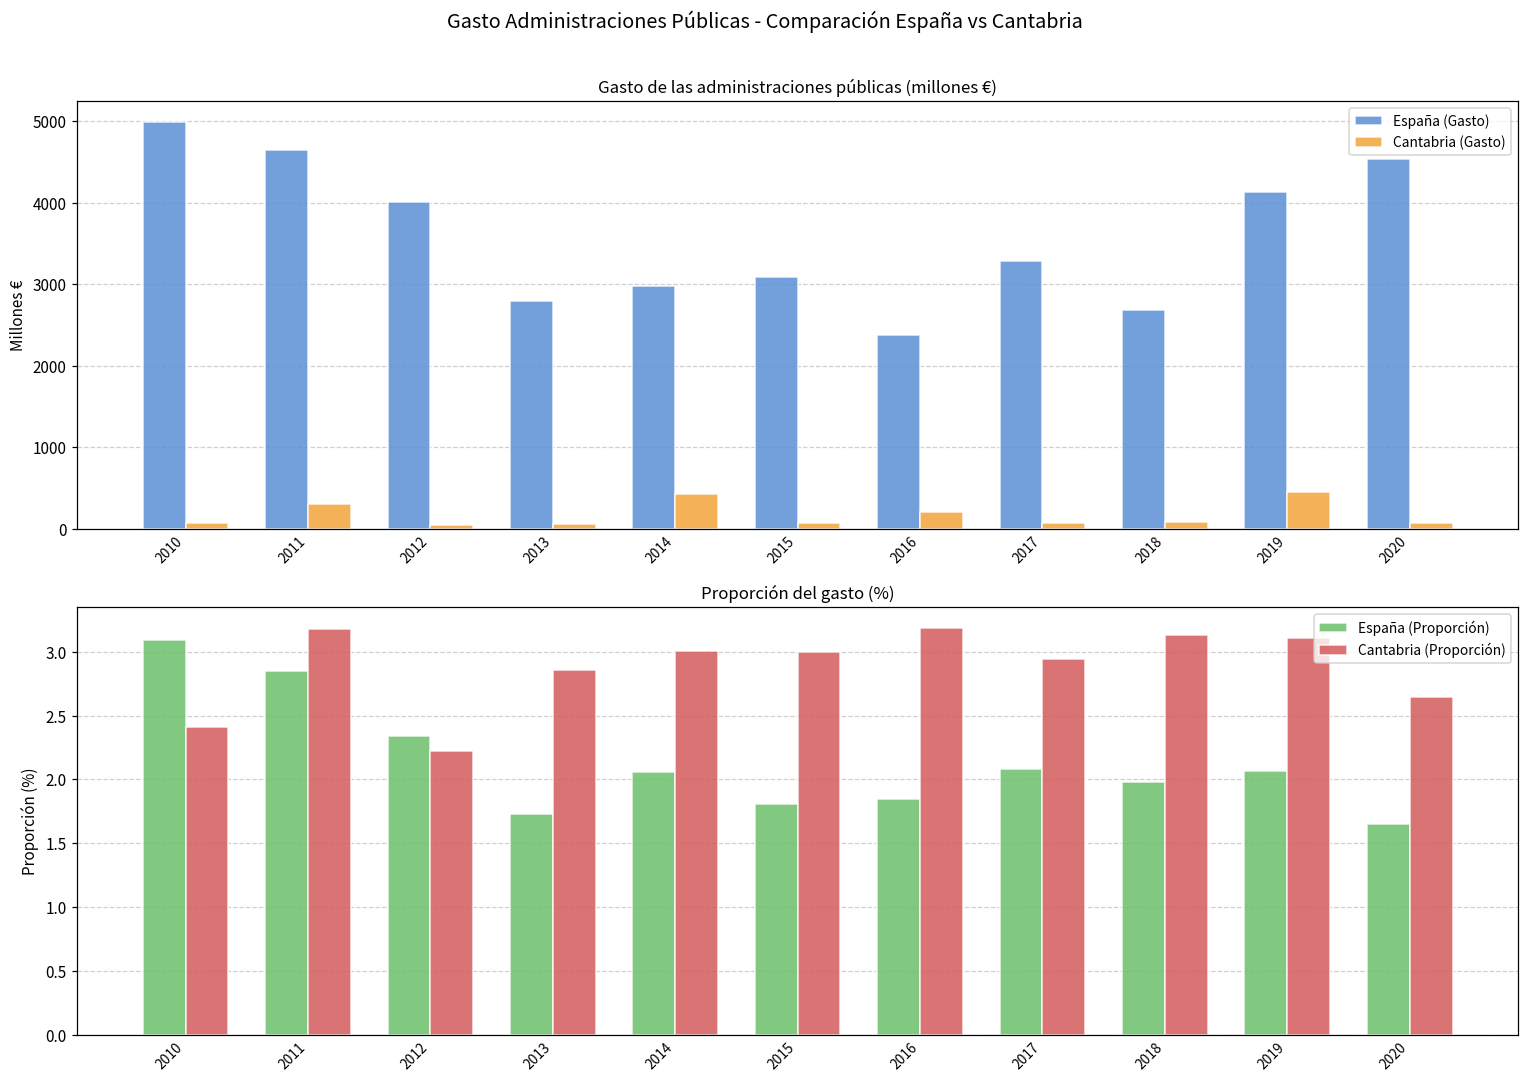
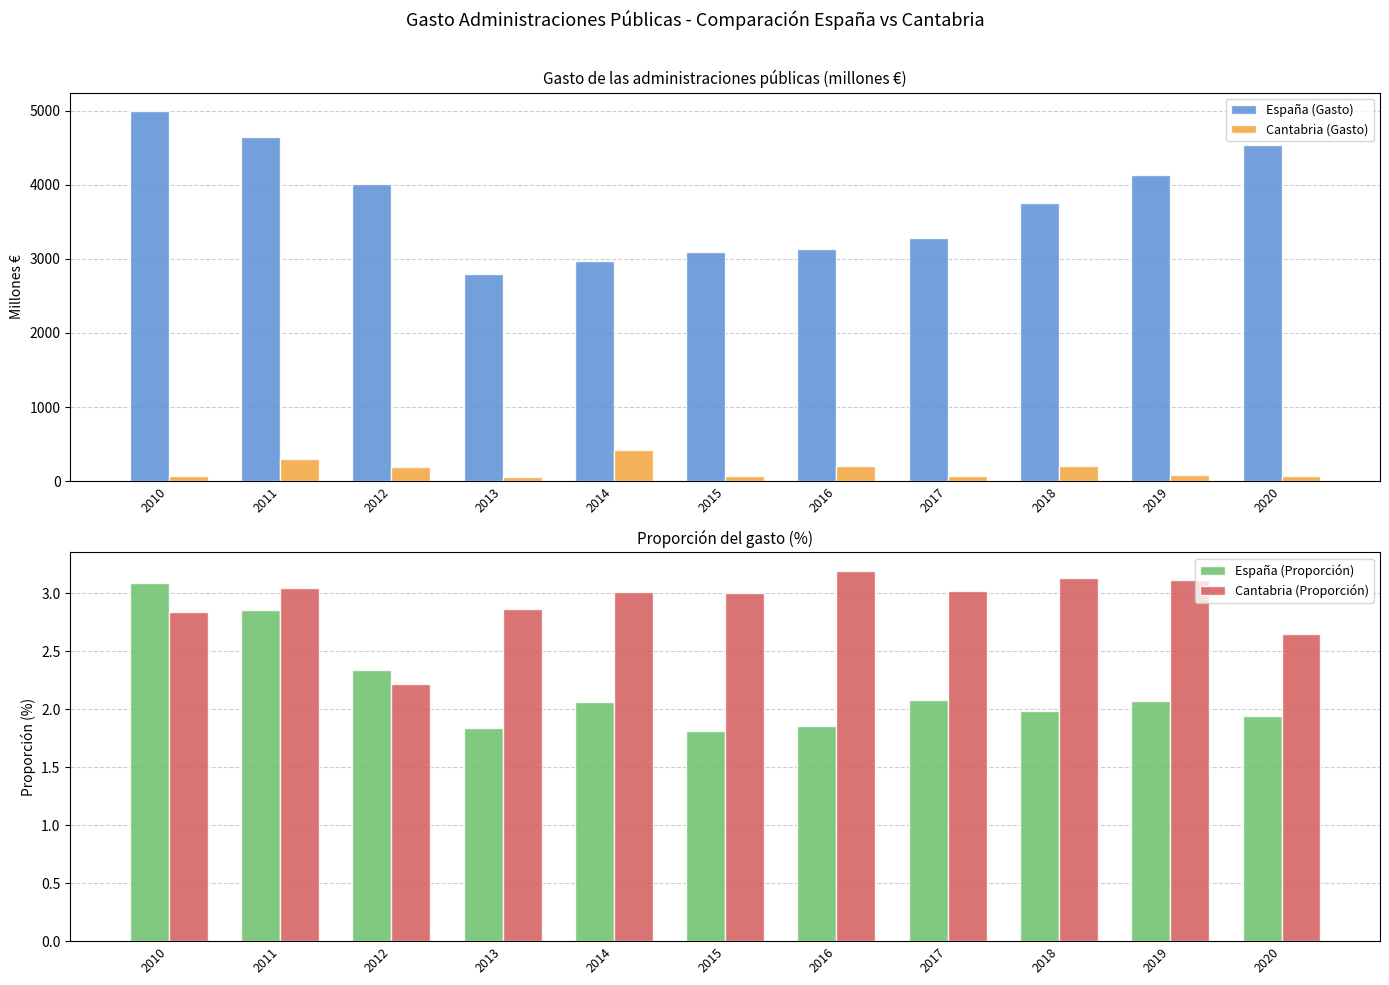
  {
    "Gasto de las administraciones públicas (millones €)": {
      "España (Gasto)": {
        "2010": 5000,
        "2011": 4600,
        "2012": 4000,
        "2013": 2800,
        "2014": 3000,
        "2015": 3100,
-       "2016": 2400,
+       "2016": 3100,
        "2017": 3300,
-       "2018": 2700,
+       "2018": 3800,
        "2019": 4100,
        "2020": 4500
      },
      "Cantabria (Gasto)": {
        "2010": 100,
        "2011": 300,
-       "2012": 100,
+       "2012": 200,
        "2013": 100,
        "2014": 400,
        "2015": 100,
        "2016": 200,
        "2017": 100,
-       "2018": 100,
-       "2019": 500,
+       "2018": 200,
+       "2019": 100,
        "2020": 100
      }
    },
    "Proporción del gasto (%)": {
      "España (Proporción)": {
        "2010": 3.09,
        "2011": 2.85,
        "2012": 2.34,
-       "2013": 1.73,
+       "2013": 1.84,
        "2014": 2.06,
        "2015": 1.81,
        "2016": 1.85,
        "2017": 2.08,
        "2018": 1.98,
        "2019": 2.07,
-       "2020": 1.65
+       "2020": 1.94
      },
      "Cantabria (Proporción)": {
-       "2010": 2.41,
-       "2011": 3.18,
+       "2010": 2.84,
+       "2011": 3.04,
        "2012": 2.22,
        "2013": 2.86,
        "2014": 3.01,
        "2015": 3.00,
        "2016": 3.19,
-       "2017": 2.94,
+       "2017": 3.02,
        "2018": 3.13,
        "2019": 3.11,
        "2020": 2.65
      }
    }
  }
